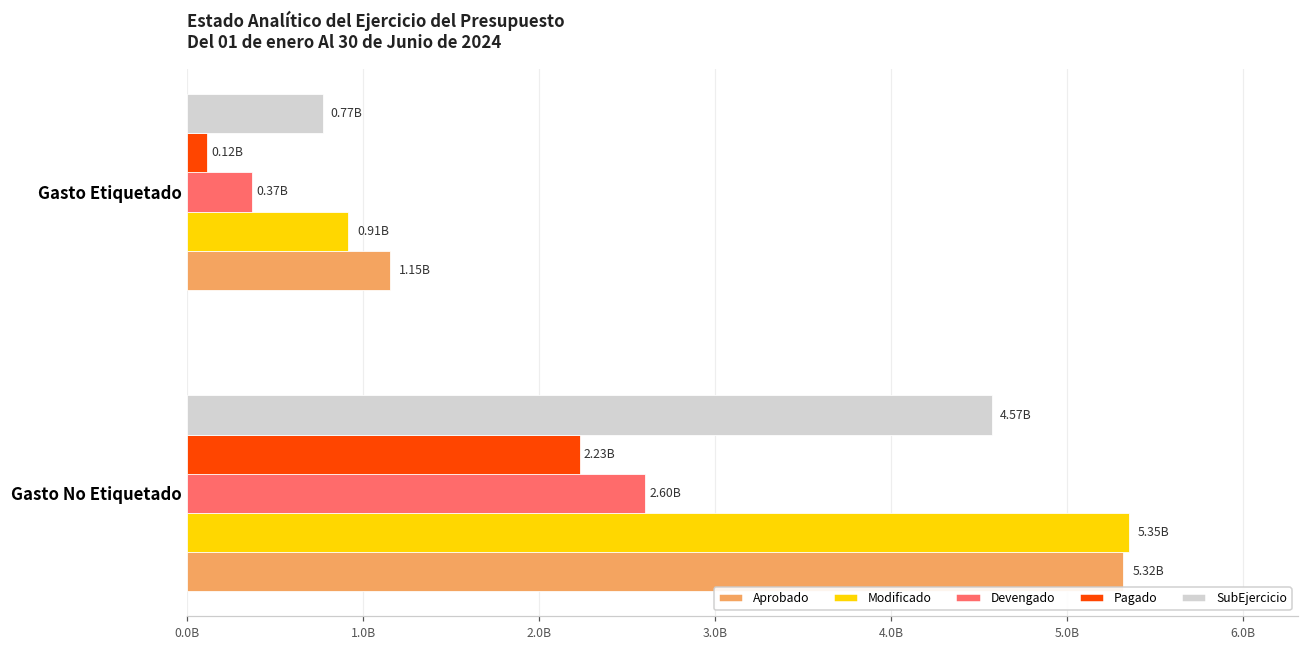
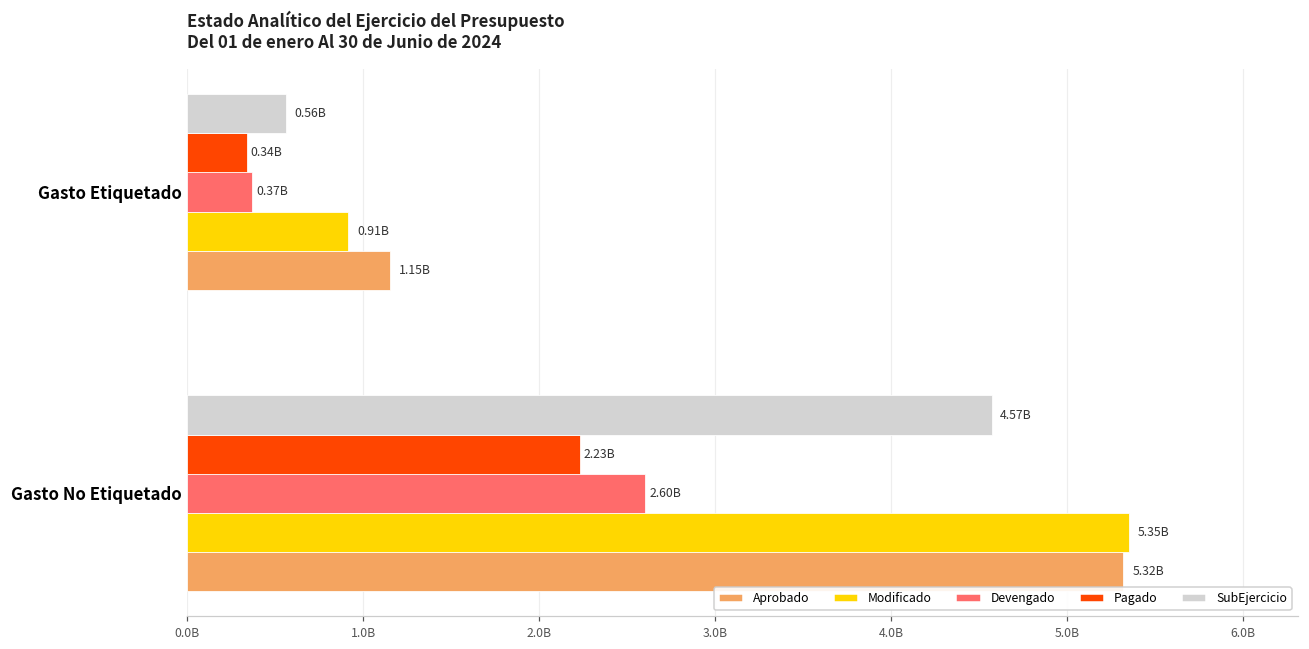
  {
    "Modificado": {
      "Gasto Etiquetado": "0.91B",
      "Gasto No Etiquetado": "5.35B"
    },
    "Pagado": {
-     "Gasto Etiquetado": "0.12B",
+     "Gasto Etiquetado": "0.34B",
      "Gasto No Etiquetado": "2.23B"
    },
    "SubEjercicio": {
-     "Gasto Etiquetado": "0.77B",
+     "Gasto Etiquetado": "0.56B",
      "Gasto No Etiquetado": "4.57B"
    }
  }
